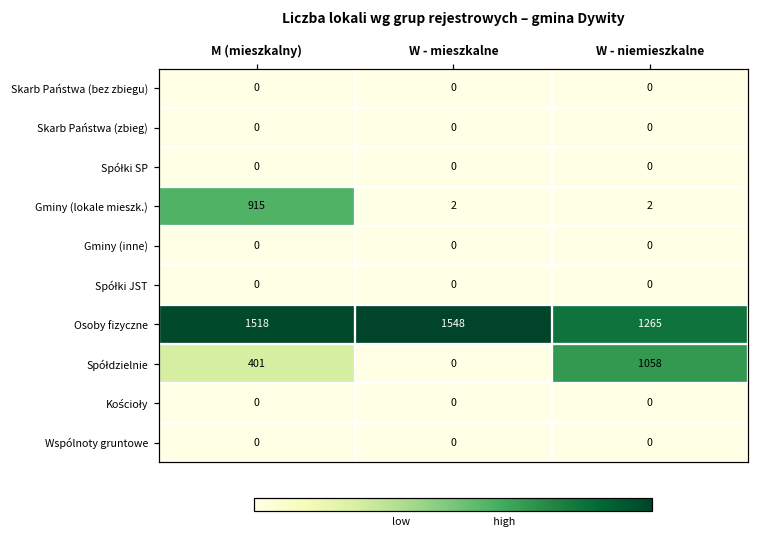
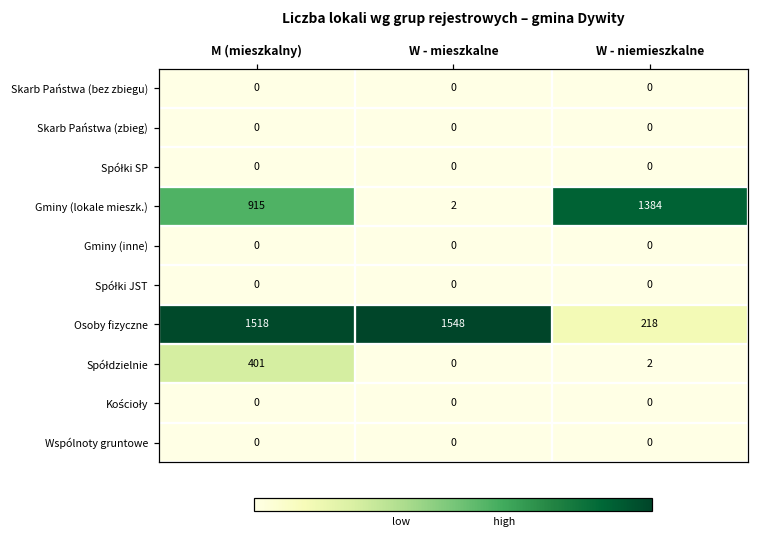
  {
    "Skarb Państwa (bez zbiegu)": {
      "M (mieszkalny)": 0,
      "W - mieszkalne": 0,
      "W - niemieszkalne": 0
    },
    "Skarb Państwa (zbieg)": {
      "M (mieszkalny)": 0,
      "W - mieszkalne": 0,
      "W - niemieszkalne": 0
    },
    "Spółki SP": {
      "M (mieszkalny)": 0,
      "W - mieszkalne": 0,
      "W - niemieszkalne": 0
    },
    "Gminy (lokale mieszk.)": {
      "M (mieszkalny)": 915,
      "W - mieszkalne": 2,
-     "W - niemieszkalne": 2
+     "W - niemieszkalne": 1384
    },
    "Gminy (inne)": {
      "M (mieszkalny)": 0,
      "W - mieszkalne": 0,
      "W - niemieszkalne": 0
    },
    "Spółki JST": {
      "M (mieszkalny)": 0,
      "W - mieszkalne": 0,
      "W - niemieszkalne": 0
    },
    "Osoby fizyczne": {
      "M (mieszkalny)": 1518,
      "W - mieszkalne": 1548,
-     "W - niemieszkalne": 1265
+     "W - niemieszkalne": 218
    },
    "Spółdzielnie": {
      "M (mieszkalny)": 401,
      "W - mieszkalne": 0,
-     "W - niemieszkalne": 1058
+     "W - niemieszkalne": 2
    },
    "Kościoły": {
      "M (mieszkalny)": 0,
      "W - mieszkalne": 0,
      "W - niemieszkalne": 0
    },
    "Wspólnoty gruntowe": {
      "M (mieszkalny)": 0,
      "W - mieszkalne": 0,
      "W - niemieszkalne": 0
    }
  }
